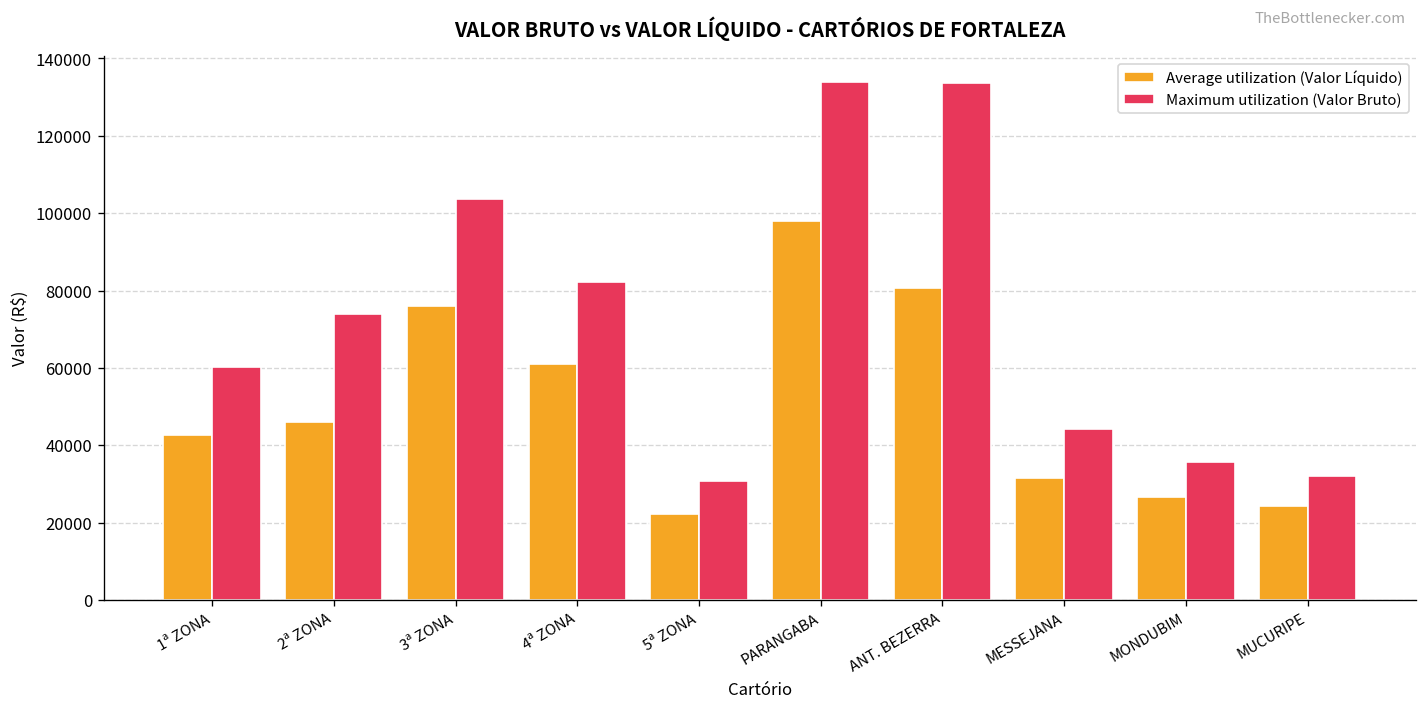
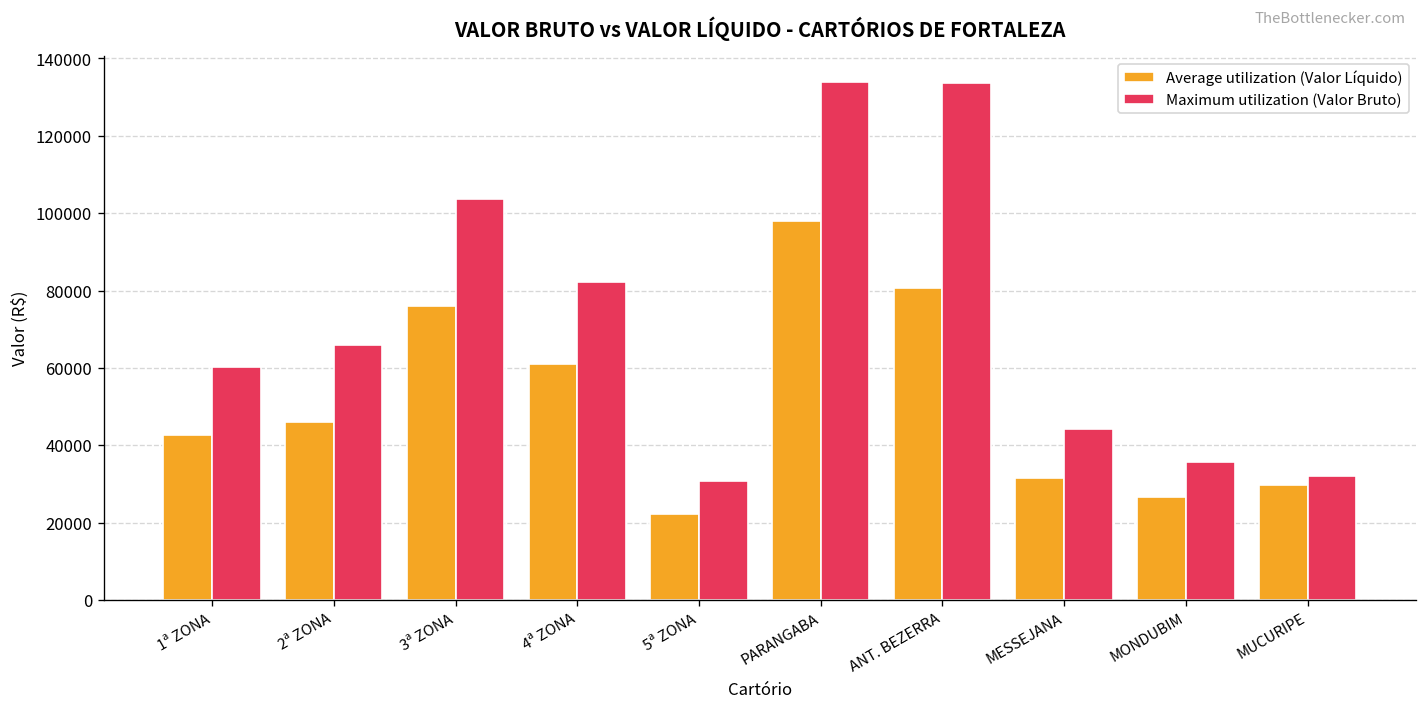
  {
    "Average utilization (Valor Líquido)": {
      "1ª ZONA": 43000,
      "2ª ZONA": 46000,
      "3ª ZONA": 76000,
      "4ª ZONA": 61000,
      "5ª ZONA": 22000,
      "PARANGABA": 98000,
      "ANT. BEZERRA": 81000,
      "MESSEJANA": 32000,
      "MONDUBIM": 27000,
-     "MUCURIPE": 24000
+     "MUCURIPE": 30000
    },
    "Maximum utilization (Valor Bruto)": {
      "1ª ZONA": 60000,
-     "2ª ZONA": 74000,
+     "2ª ZONA": 66000,
      "3ª ZONA": 104000,
      "4ª ZONA": 82000,
      "5ª ZONA": 31000,
      "PARANGABA": 134000,
      "ANT. BEZERRA": 134000,
      "MESSEJANA": 44000,
      "MONDUBIM": 36000,
      "MUCURIPE": 32000
    }
  }
